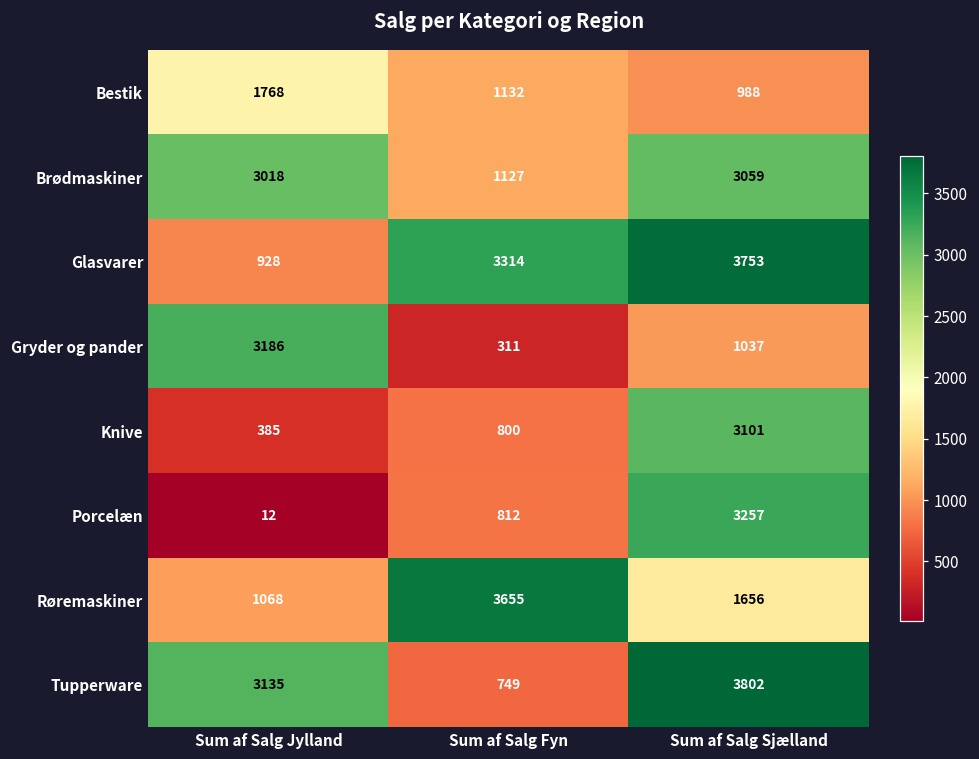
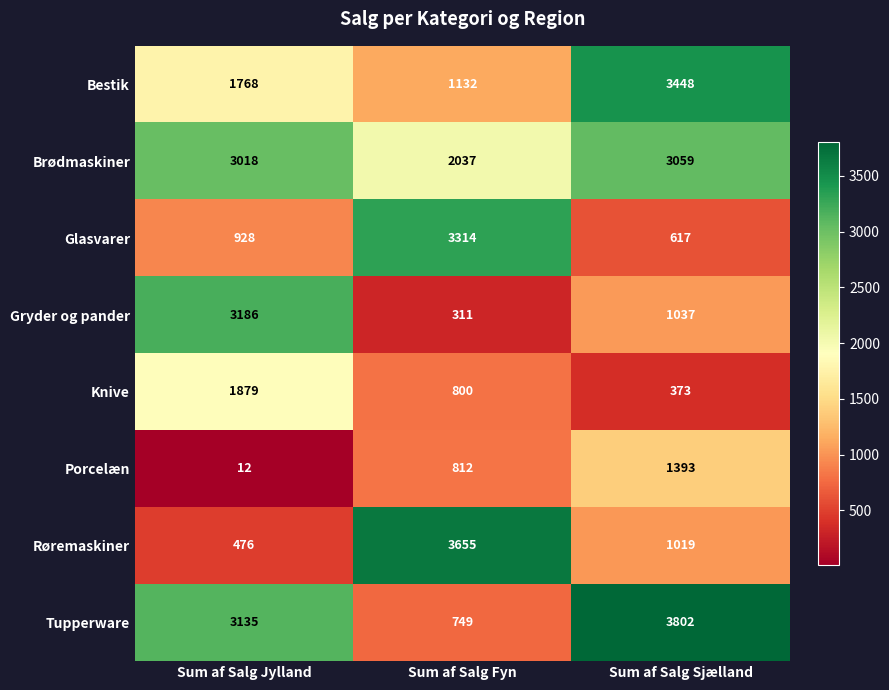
  {
    "Bestik": {
      "Sum af Salg Jylland": 1768,
      "Sum af Salg Fyn": 1132,
-     "Sum af Salg Sjælland": 988
+     "Sum af Salg Sjælland": 3448
    },
    "Brødmaskiner": {
      "Sum af Salg Jylland": 3018,
-     "Sum af Salg Fyn": 1127,
+     "Sum af Salg Fyn": 2037,
      "Sum af Salg Sjælland": 3059
    },
    "Glasvarer": {
      "Sum af Salg Jylland": 928,
      "Sum af Salg Fyn": 3314,
-     "Sum af Salg Sjælland": 3753
+     "Sum af Salg Sjælland": 617
    },
    "Gryder og pander": {
      "Sum af Salg Jylland": 3186,
      "Sum af Salg Fyn": 311,
      "Sum af Salg Sjælland": 1037
    },
    "Knive": {
-     "Sum af Salg Jylland": 385,
+     "Sum af Salg Jylland": 1879,
      "Sum af Salg Fyn": 800,
-     "Sum af Salg Sjælland": 3101
+     "Sum af Salg Sjælland": 373
    },
    "Porcelæn": {
      "Sum af Salg Jylland": 12,
      "Sum af Salg Fyn": 812,
-     "Sum af Salg Sjælland": 3257
+     "Sum af Salg Sjælland": 1393
    },
    "Røremaskiner": {
-     "Sum af Salg Jylland": 1068,
+     "Sum af Salg Jylland": 476,
      "Sum af Salg Fyn": 3655,
-     "Sum af Salg Sjælland": 1656
+     "Sum af Salg Sjælland": 1019
    },
    "Tupperware": {
      "Sum af Salg Jylland": 3135,
      "Sum af Salg Fyn": 749,
      "Sum af Salg Sjælland": 3802
    }
  }
